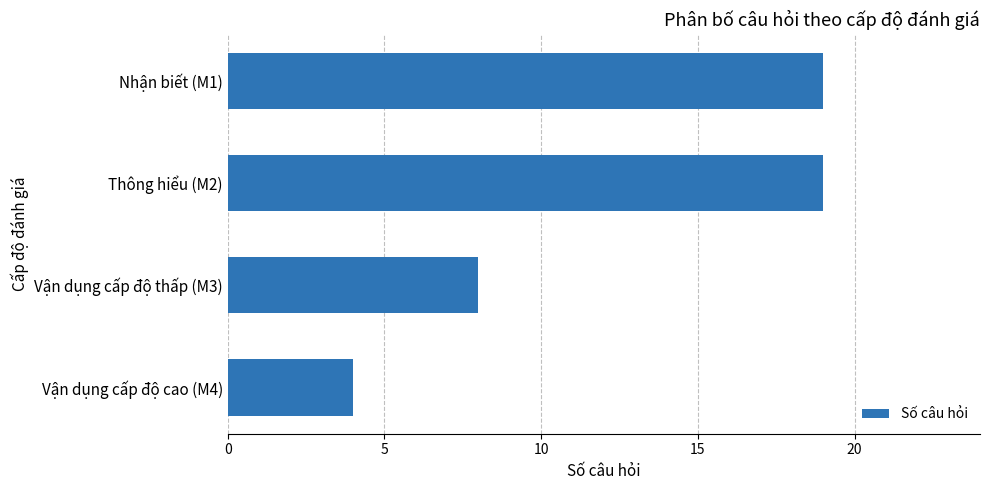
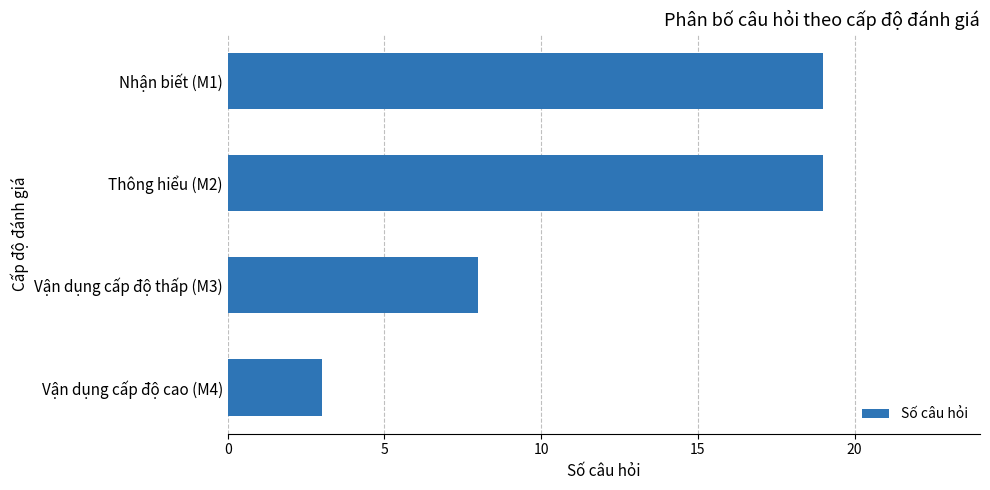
  {
    "Nhận biết (M1)": 19,
    "Thông hiểu (M2)": 19,
    "Vận dụng cấp độ thấp (M3)": 8,
-   "Vận dụng cấp độ cao (M4)": 4
+   "Vận dụng cấp độ cao (M4)": 3
  }
